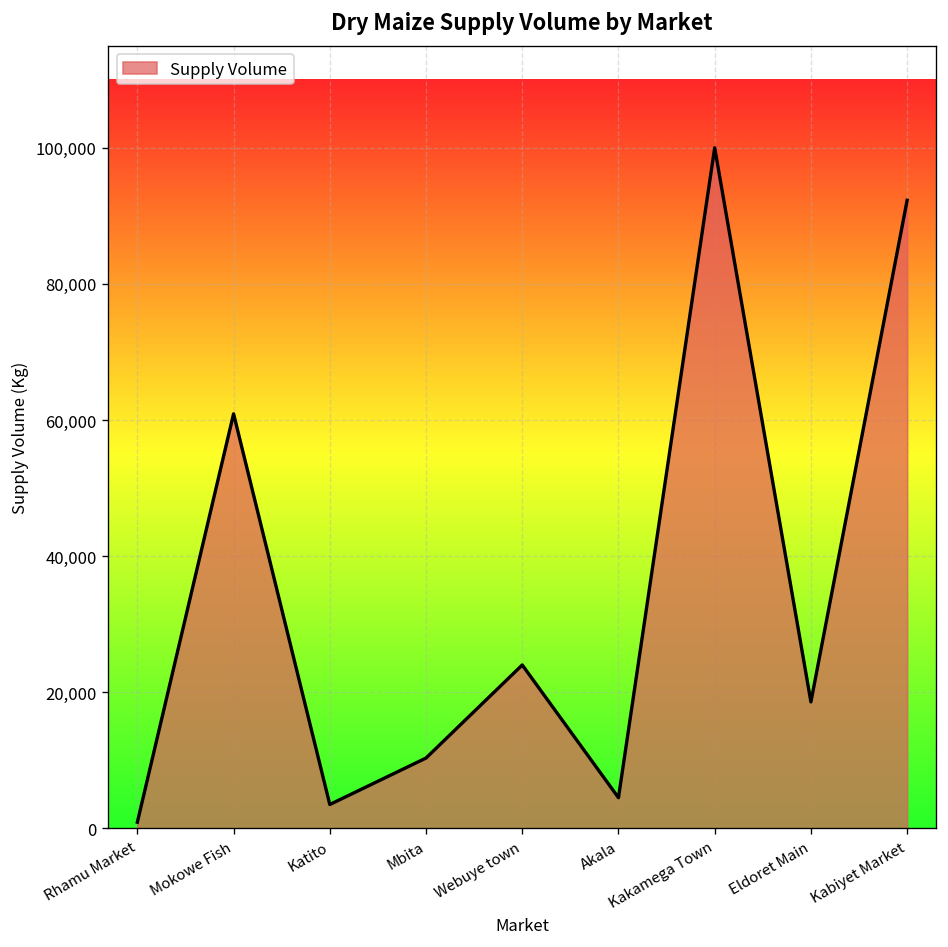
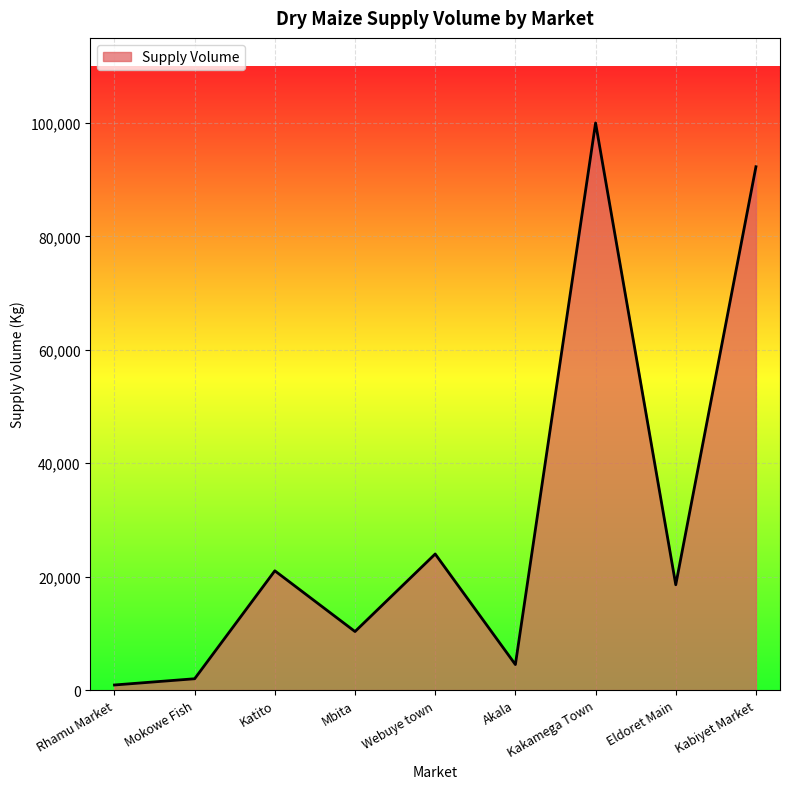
  {
    "Rhamu Market": "1,000",
-   "Mokowe Fish": "61,000",
-   "Katito": "4,000",
+   "Mokowe Fish": "2,000",
+   "Katito": "21,000",
    "Mbita": "10,000",
    "Webuye town": "24,000",
    "Akala": "5,000",
    "Kakamega Town": "100,000",
    "Eldoret Main": "19,000",
    "Kabiyet Market": "92,000"
  }
